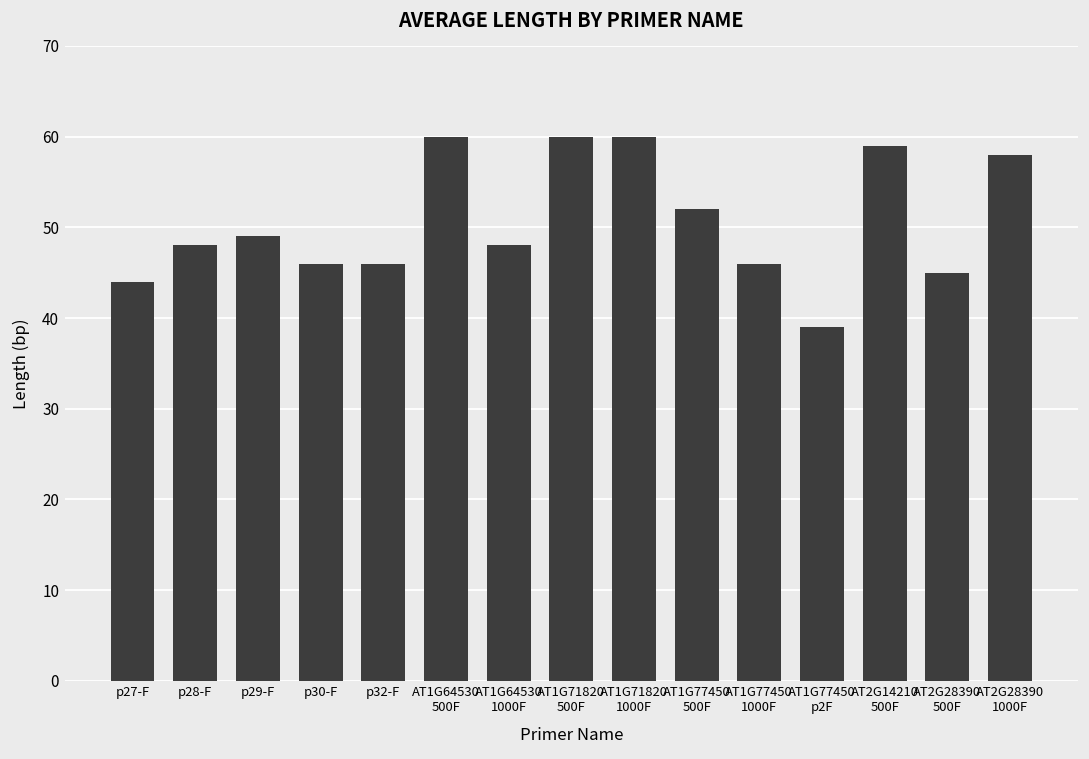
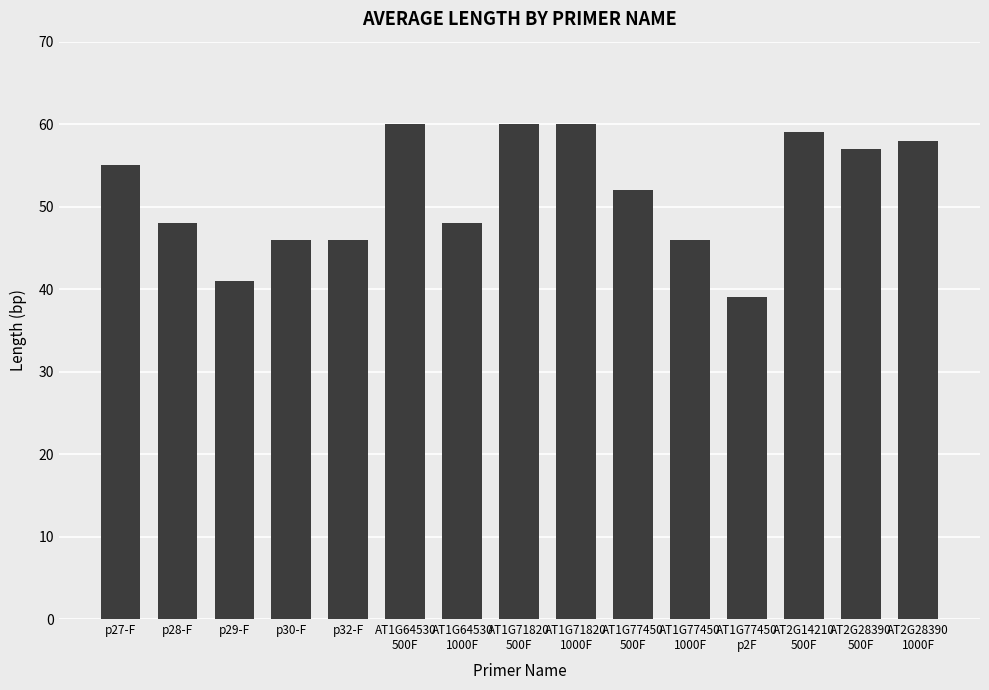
  {
-   "p27-F": 44,
+   "p27-F": 55,
    "p28-F": 48,
-   "p29-F": 49,
+   "p29-F": 41,
    "p30-F": 46,
    "p32-F": 46,
    "AT1G64530 500F": 60,
    "AT1G64530 1000F": 48,
    "AT1G71820 500F": 60,
    "AT1G71820 1000F": 60,
    "AT1G77450 500F": 52,
    "AT1G77450 1000F": 46,
    "AT1G77450 p2F": 39,
    "AT2G14210 500F": 59,
-   "AT2G28390 500F": 45,
+   "AT2G28390 500F": 57,
    "AT2G28390 1000F": 58
  }
